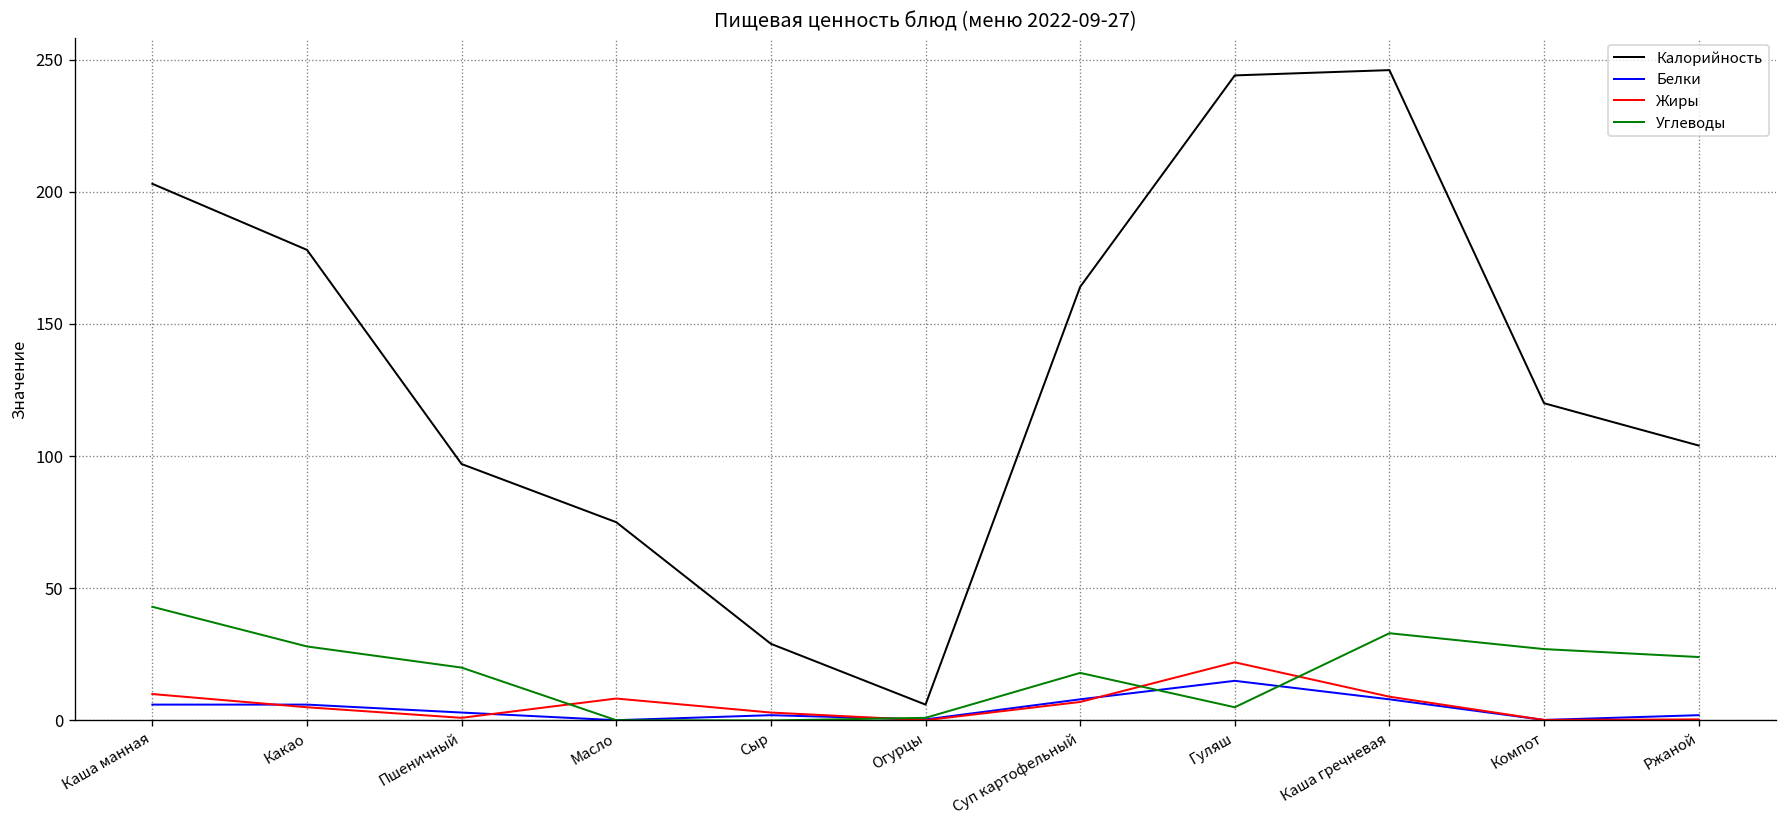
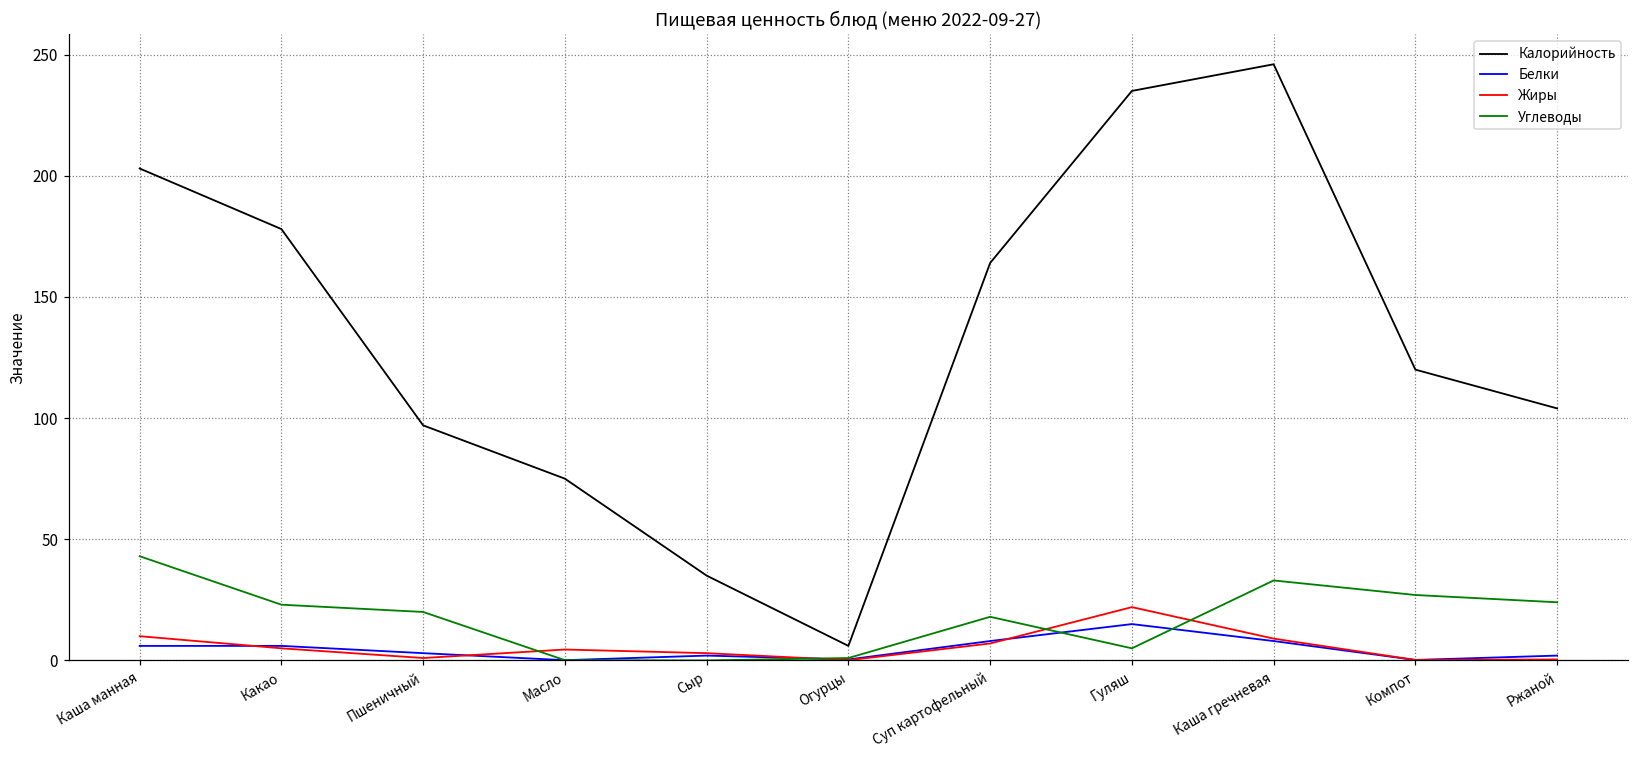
  {
    "Калорийность": {
      "Каша манная": 203,
      "Какао": 178,
      "Пшеничный": 97,
      "Масло": 75,
-     "Сыр": 29,
+     "Сыр": 35,
      "Огурцы": 6,
      "Суп картофельный": 164,
-     "Гуляш": 244,
+     "Гуляш": 235,
      "Каша гречневая": 246,
      "Компот": 120,
      "Ржаной": 104
    },
    "Белки": {
      "Каша манная": 6,
      "Пшеничный": 3,
      "Гуляш": 15,
      "Ржаной": 2
    },
    "Жиры": {
      "Каша манная": 10,
      "Пшеничный": 1,
-     "Масло": 8,
+     "Масло": 5,
      "Гуляш": 22,
      "Ржаной": 0
    },
    "Углеводы": {
      "Каша манная": 43,
-     "Какао": 28,
+     "Какао": 23,
      "Пшеничный": 20,
      "Сыр": 0,
      "Суп картофельный": 18,
      "Гуляш": 5,
      "Каша гречневая": 33,
      "Компот": 27,
      "Ржаной": 24
    }
  }
